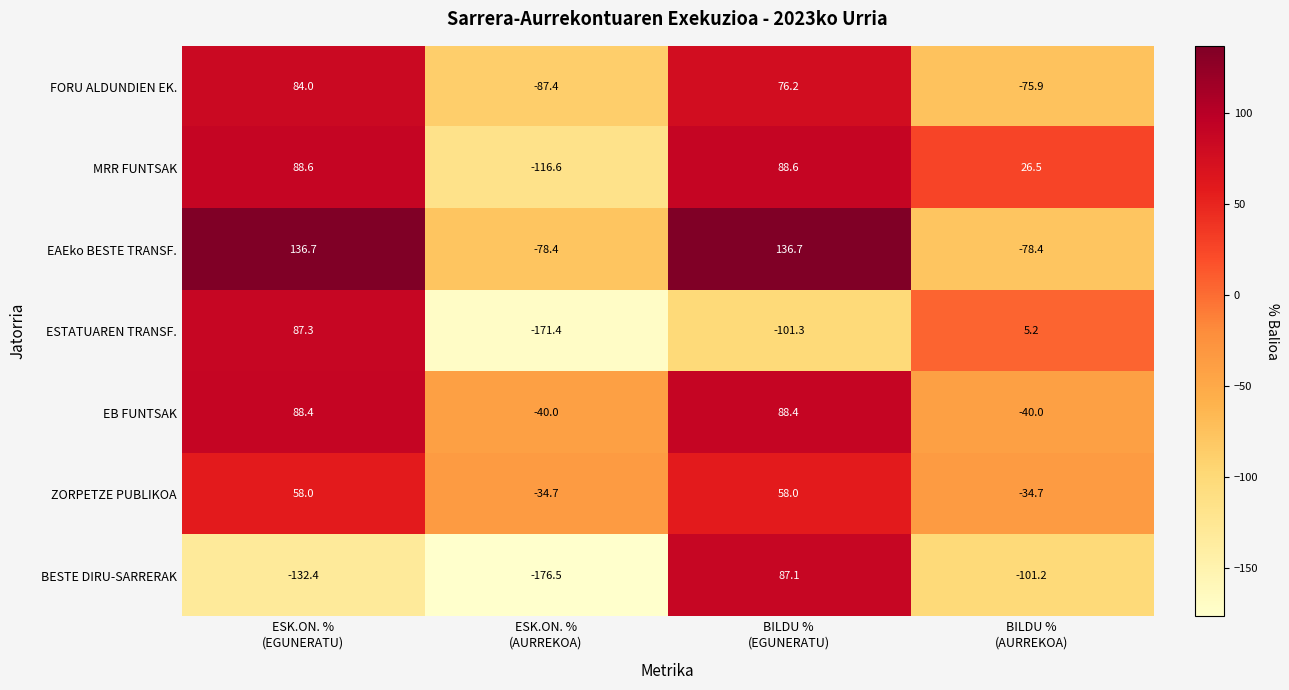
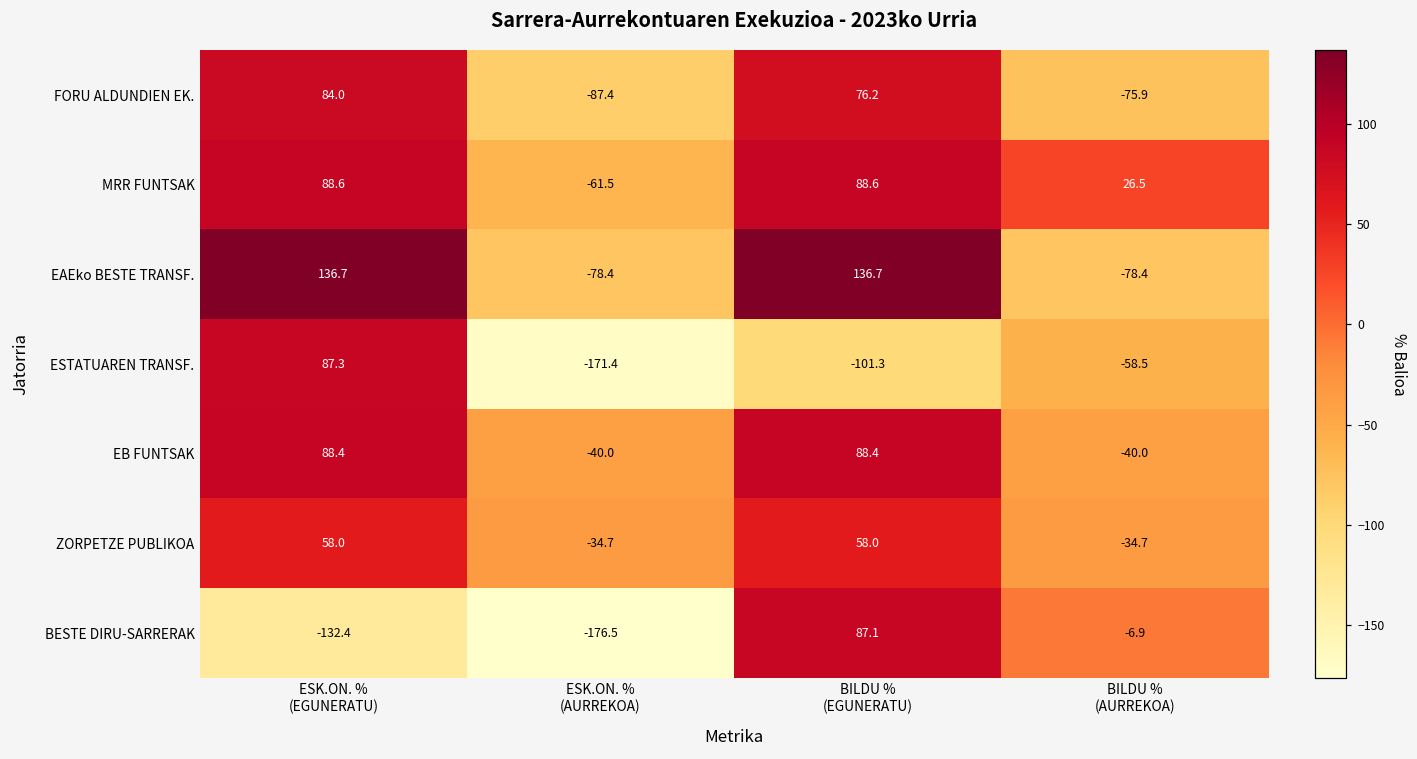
  {
    "FORU ALDUNDIEN EK.": {
      "ESK.ON. % (EGUNERATU)": 84.0,
      "ESK.ON. % (AURREKOA)": -87.4,
      "BILDU % (EGUNERATU)": 76.2,
      "BILDU % (AURREKOA)": -75.9
    },
    "MRR FUNTSAK": {
      "ESK.ON. % (EGUNERATU)": 88.6,
-     "ESK.ON. % (AURREKOA)": -116.6,
+     "ESK.ON. % (AURREKOA)": -61.5,
      "BILDU % (EGUNERATU)": 88.6,
      "BILDU % (AURREKOA)": 26.5
    },
    "EAEko BESTE TRANSF.": {
      "ESK.ON. % (EGUNERATU)": 136.7,
      "ESK.ON. % (AURREKOA)": -78.4,
      "BILDU % (EGUNERATU)": 136.7,
      "BILDU % (AURREKOA)": -78.4
    },
    "ESTATUAREN TRANSF.": {
      "ESK.ON. % (EGUNERATU)": 87.3,
      "ESK.ON. % (AURREKOA)": -171.4,
      "BILDU % (EGUNERATU)": -101.3,
-     "BILDU % (AURREKOA)": 5.2
+     "BILDU % (AURREKOA)": -58.5
    },
    "EB FUNTSAK": {
      "ESK.ON. % (EGUNERATU)": 88.4,
      "ESK.ON. % (AURREKOA)": -40.0,
      "BILDU % (EGUNERATU)": 88.4,
      "BILDU % (AURREKOA)": -40.0
    },
    "ZORPETZE PUBLIKOA": {
      "ESK.ON. % (EGUNERATU)": 58.0,
      "ESK.ON. % (AURREKOA)": -34.7,
      "BILDU % (EGUNERATU)": 58.0,
      "BILDU % (AURREKOA)": -34.7
    },
    "BESTE DIRU-SARRERAK": {
      "ESK.ON. % (EGUNERATU)": -132.4,
      "ESK.ON. % (AURREKOA)": -176.5,
      "BILDU % (EGUNERATU)": 87.1,
-     "BILDU % (AURREKOA)": -101.2
+     "BILDU % (AURREKOA)": -6.9
    }
  }
